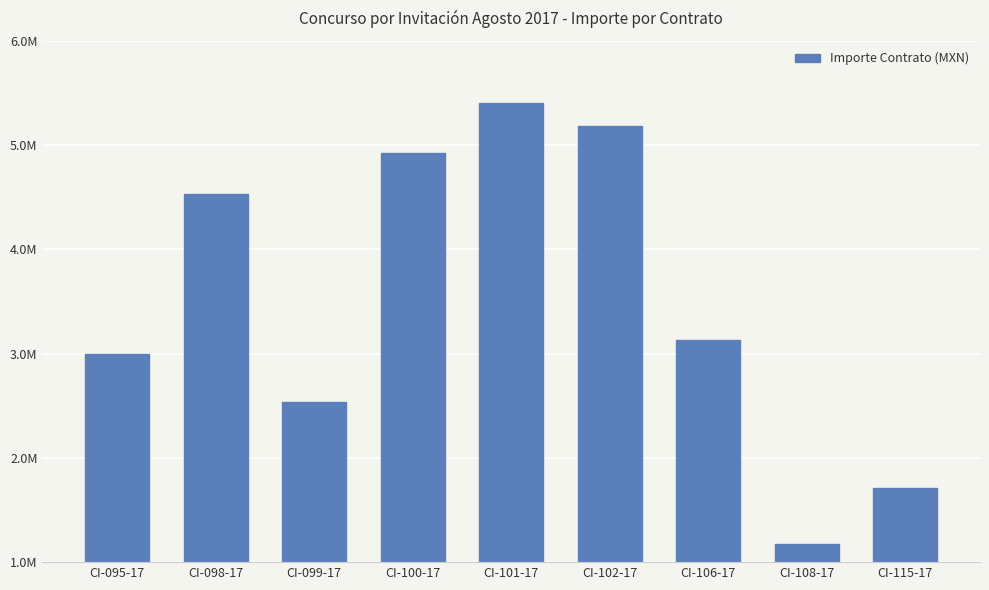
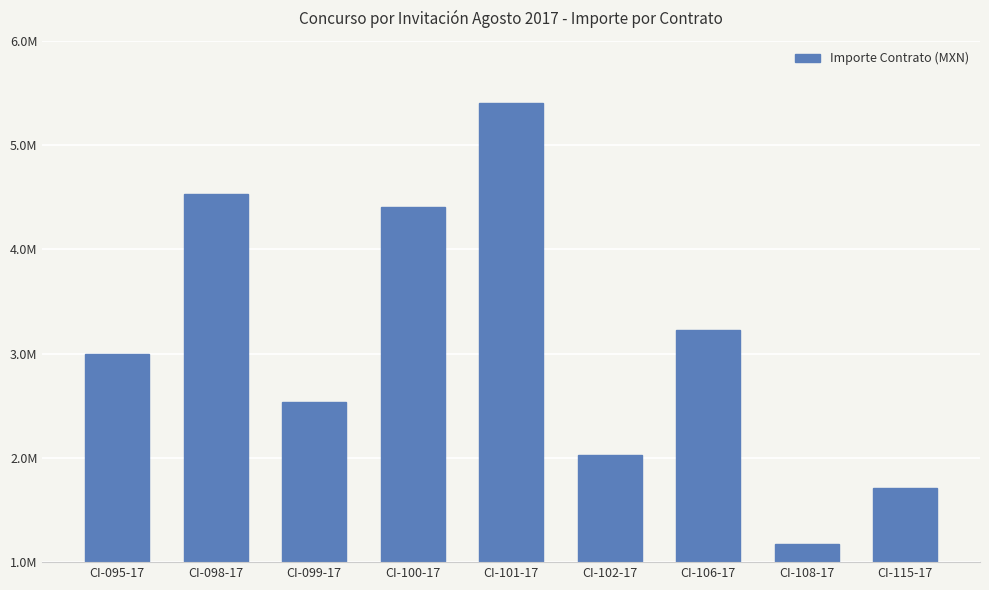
  {
    "CI-095-17": 3000000,
    "CI-098-17": 4530000,
    "CI-099-17": 2540000,
-   "CI-100-17": 4930000,
+   "CI-100-17": 4400000,
    "CI-101-17": 5410000,
-   "CI-102-17": 5180000,
-   "CI-106-17": 3130000,
+   "CI-102-17": 2030000,
+   "CI-106-17": 3230000,
    "CI-108-17": 1180000,
    "CI-115-17": 1710000
  }
